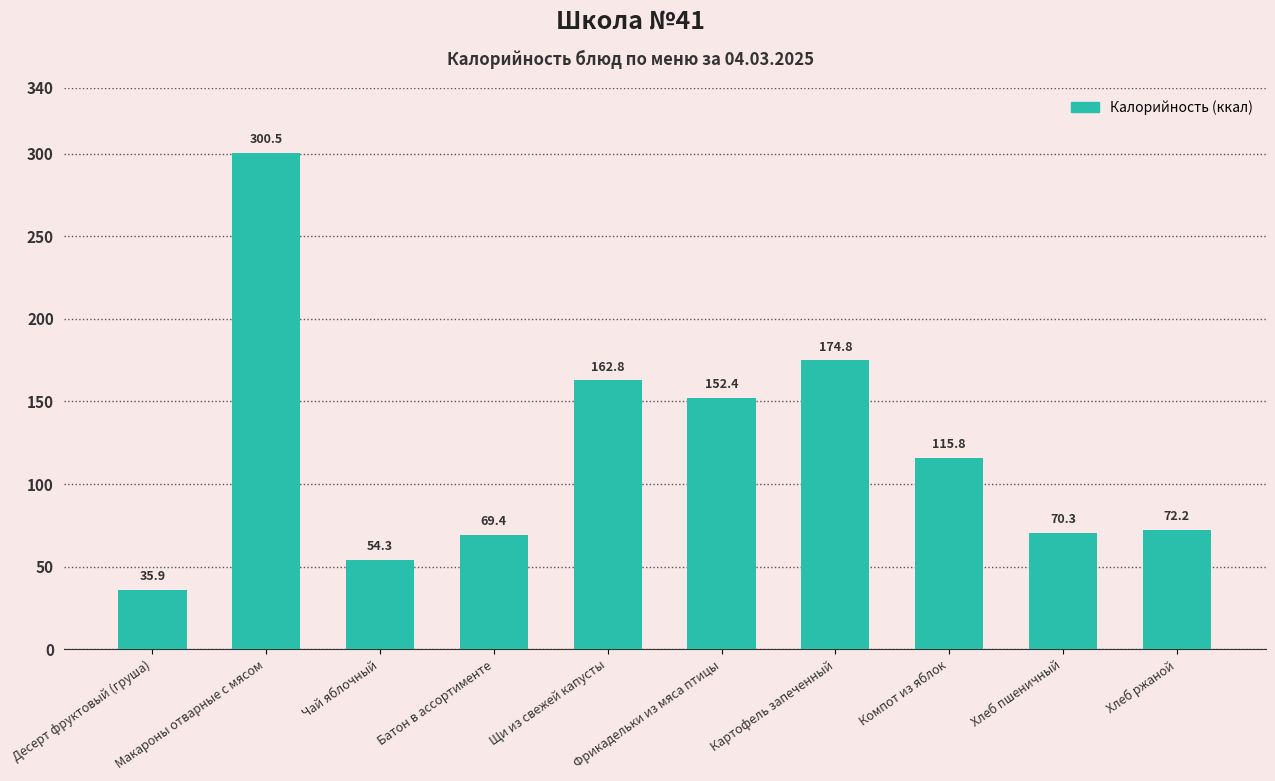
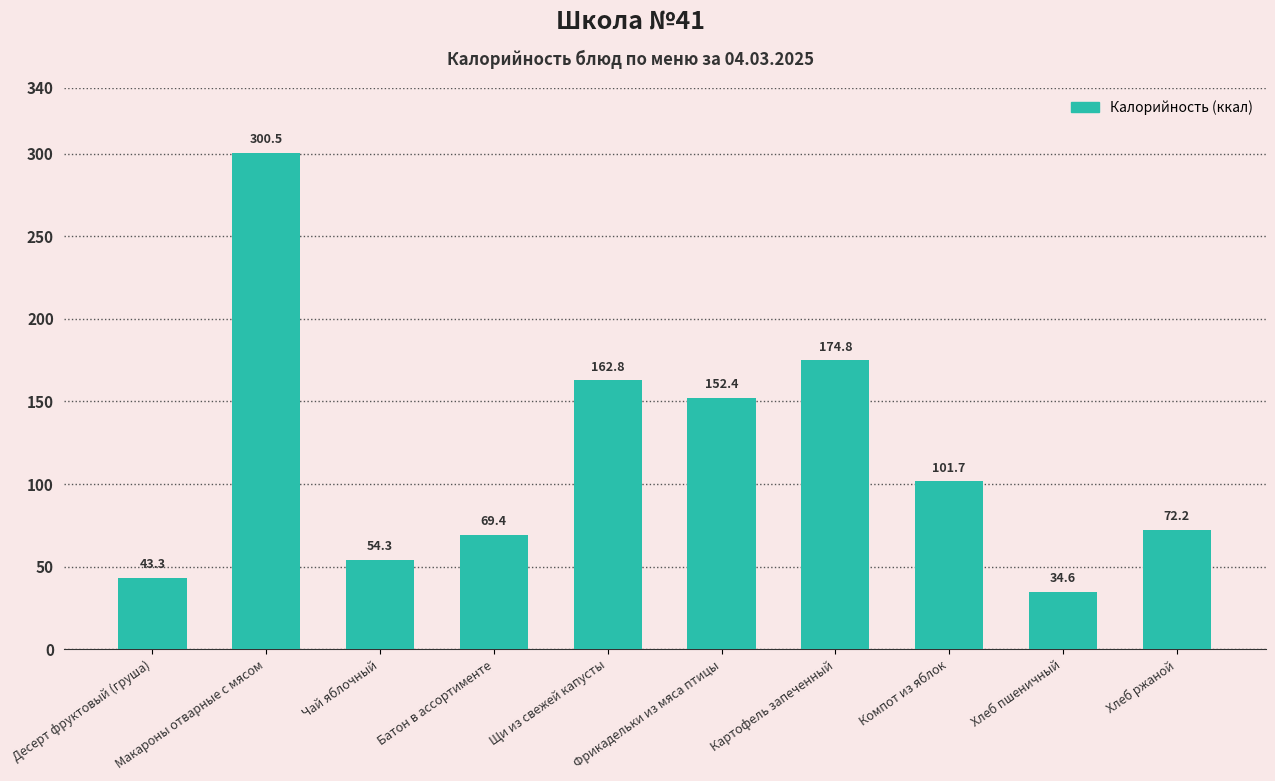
  {
-   "Десерт фруктовый (груша)": 35.9,
+   "Десерт фруктовый (груша)": 43.3,
    "Макароны отварные с мясом": 300.5,
    "Чай яблочный": 54.3,
    "Батон в ассортименте": 69.4,
    "Щи из свежей капусты": 162.8,
    "Фрикадельки из мяса птицы": 152.4,
    "Картофель запеченный": 174.8,
-   "Компот из яблок": 115.8,
-   "Хлеб пшеничный": 70.3,
+   "Компот из яблок": 101.7,
+   "Хлеб пшеничный": 34.6,
    "Хлеб ржаной": 72.2
  }
